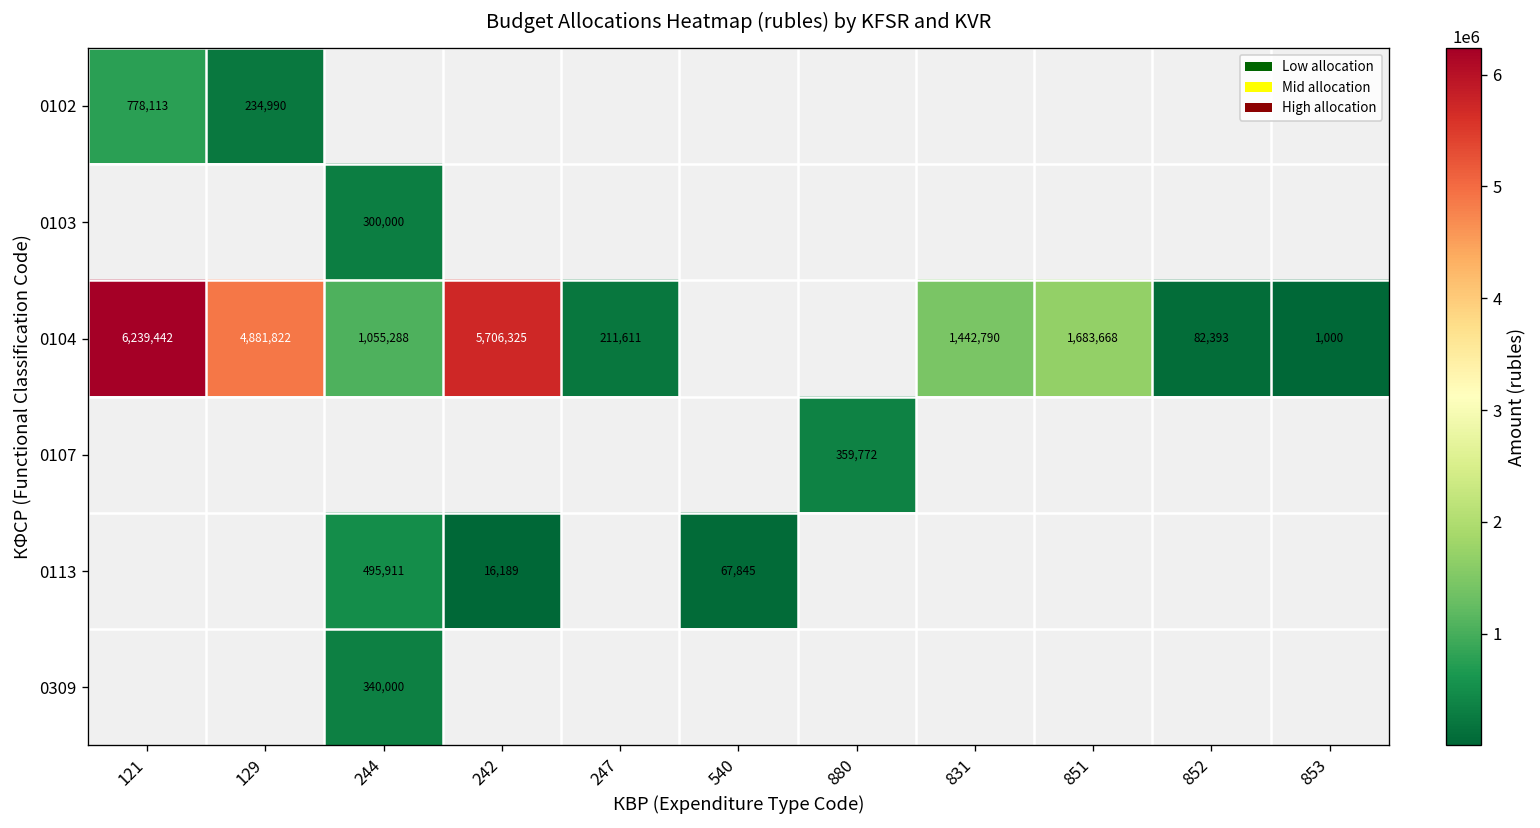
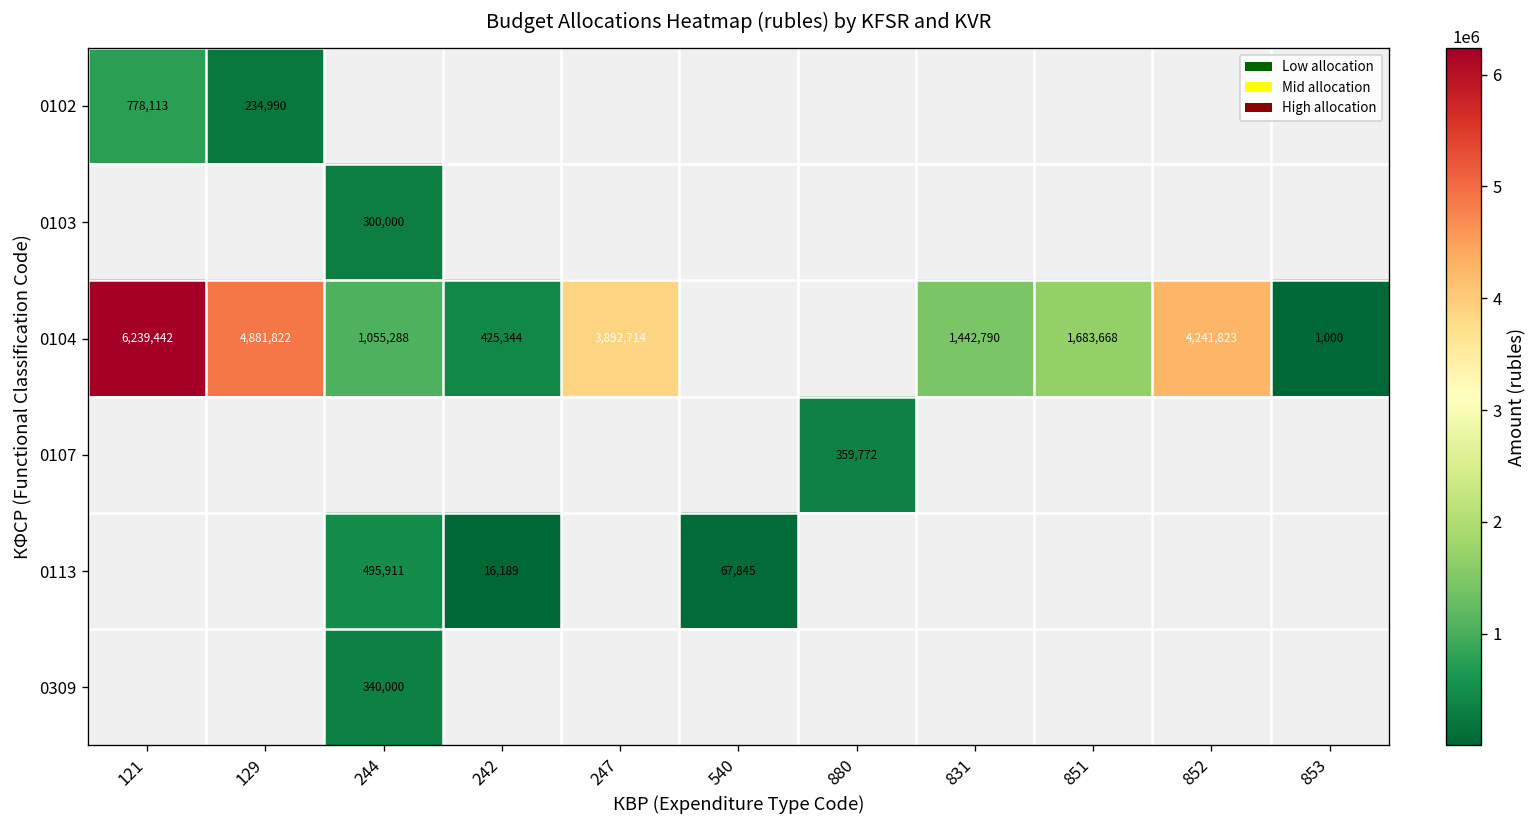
  {
    "0102": {
      "121": "778,113",
      "129": "234,990"
    },
    "0103": {
      "244": "300,000"
    },
    "0104": {
      "121": "6,239,442",
      "129": "4,881,822",
      "244": "1,055,288",
-     "242": "5,706,325",
-     "247": "211,611",
+     "242": "425,344",
+     "247": "3,892,714",
      "831": "1,442,790",
      "851": "1,683,668",
-     "852": "82,393",
+     "852": "4,241,823",
      "853": "1,000"
    },
    "0107": {
      "880": "359,772"
    },
    "0113": {
      "244": "495,911",
      "242": "16,189",
      "540": "67,845"
    },
    "0309": {
      "244": "340,000"
    }
  }
